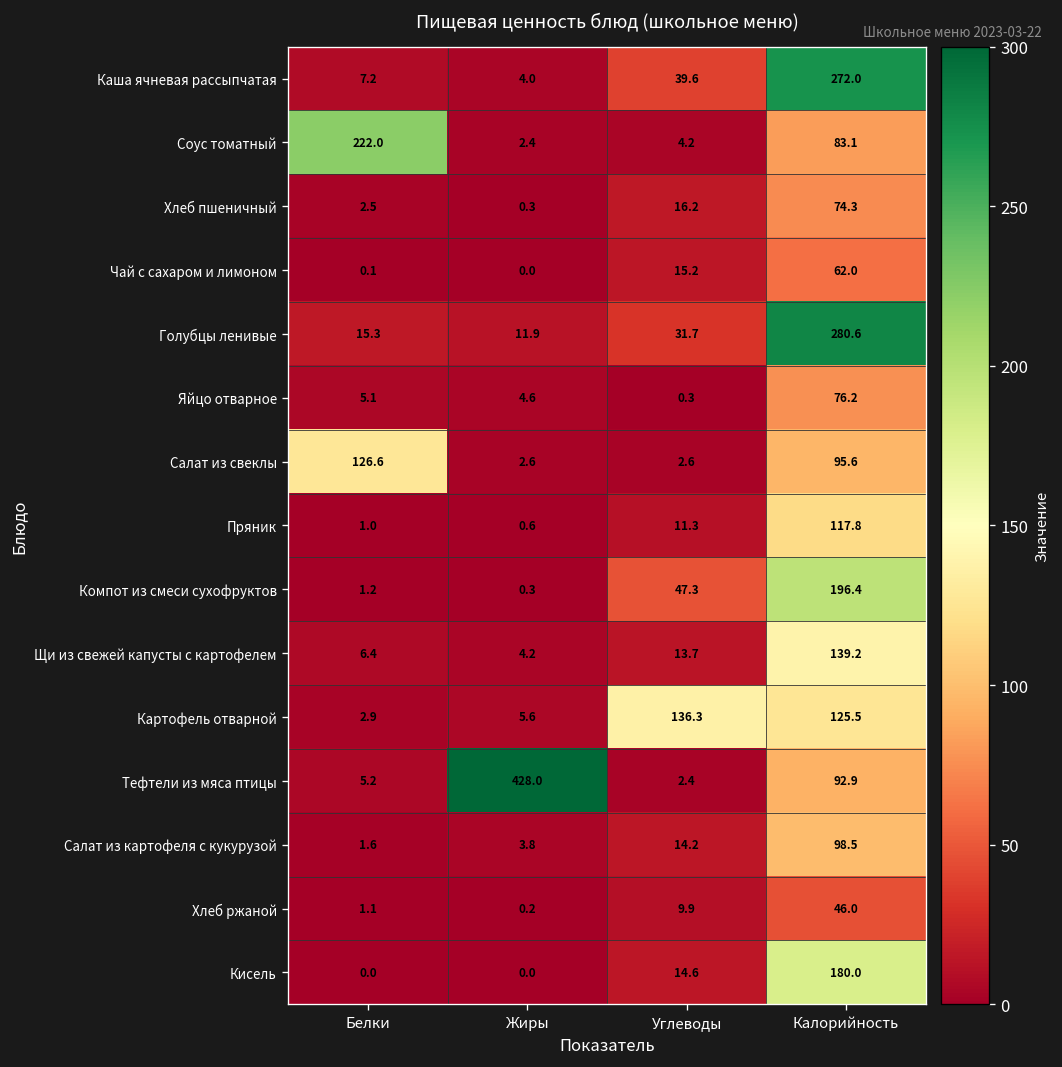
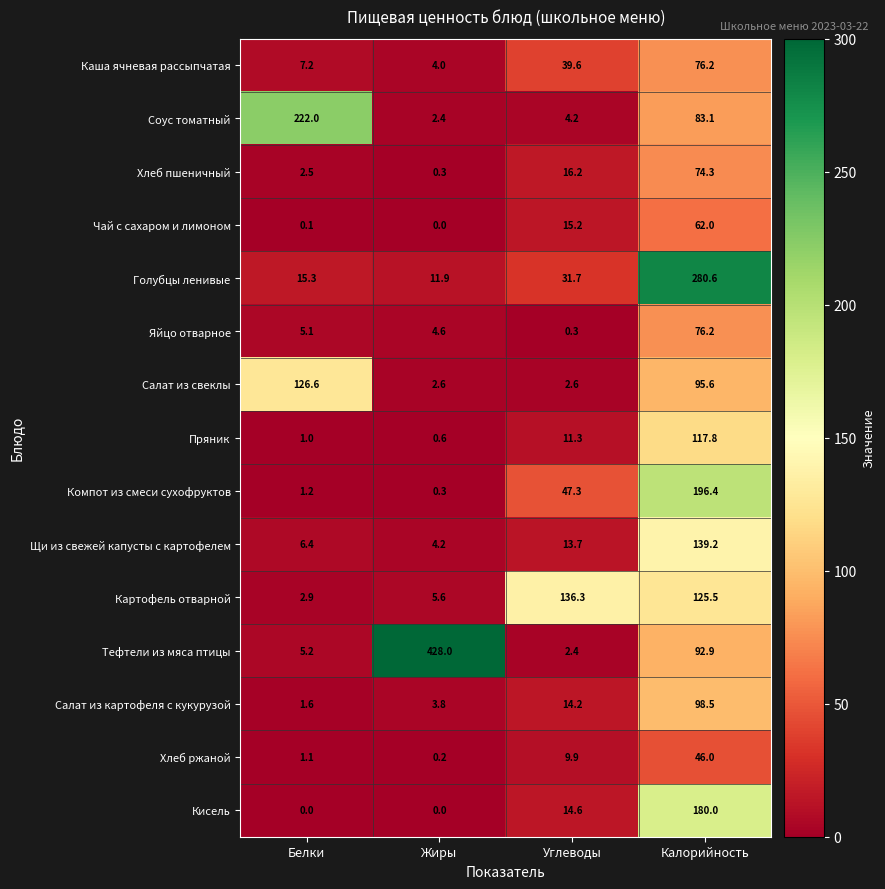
  {
    "Каша ячневая рассыпчатая": {
      "Белки": 7.2,
      "Жиры": 4.0,
      "Углеводы": 39.6,
-     "Калорийность": 272.0
+     "Калорийность": 76.2
    },
    "Соус томатный": {
      "Белки": 222.0,
      "Жиры": 2.4,
      "Углеводы": 4.2,
      "Калорийность": 83.1
    },
    "Хлеб пшеничный": {
      "Белки": 2.5,
      "Жиры": 0.3,
      "Углеводы": 16.2,
      "Калорийность": 74.3
    },
    "Чай с сахаром и лимоном": {
      "Белки": 0.1,
      "Жиры": 0.0,
      "Углеводы": 15.2,
      "Калорийность": 62.0
    },
    "Голубцы ленивые": {
      "Белки": 15.3,
      "Жиры": 11.9,
      "Углеводы": 31.7,
      "Калорийность": 280.6
    },
    "Яйцо отварное": {
      "Белки": 5.1,
      "Жиры": 4.6,
      "Углеводы": 0.3,
      "Калорийность": 76.2
    },
    "Салат из свеклы": {
      "Белки": 126.6,
      "Жиры": 2.6,
      "Углеводы": 2.6,
      "Калорийность": 95.6
    },
    "Пряник": {
      "Белки": 1.0,
      "Жиры": 0.6,
      "Углеводы": 11.3,
      "Калорийность": 117.8
    },
    "Компот из смеси сухофруктов": {
      "Белки": 1.2,
      "Жиры": 0.3,
      "Углеводы": 47.3,
      "Калорийность": 196.4
    },
    "Щи из свежей капусты с картофелем": {
      "Белки": 6.4,
      "Жиры": 4.2,
      "Углеводы": 13.7,
      "Калорийность": 139.2
    },
    "Картофель отварной": {
      "Белки": 2.9,
      "Жиры": 5.6,
      "Углеводы": 136.3,
      "Калорийность": 125.5
    },
    "Тефтели из мяса птицы": {
      "Белки": 5.2,
      "Жиры": 428.0,
      "Углеводы": 2.4,
      "Калорийность": 92.9
    },
    "Салат из картофеля с кукурузой": {
      "Белки": 1.6,
      "Жиры": 3.8,
      "Углеводы": 14.2,
      "Калорийность": 98.5
    },
    "Хлеб ржаной": {
      "Белки": 1.1,
      "Жиры": 0.2,
      "Углеводы": 9.9,
      "Калорийность": 46.0
    },
    "Кисель": {
      "Белки": 0.0,
      "Жиры": 0.0,
      "Углеводы": 14.6,
      "Калорийность": 180.0
    }
  }
